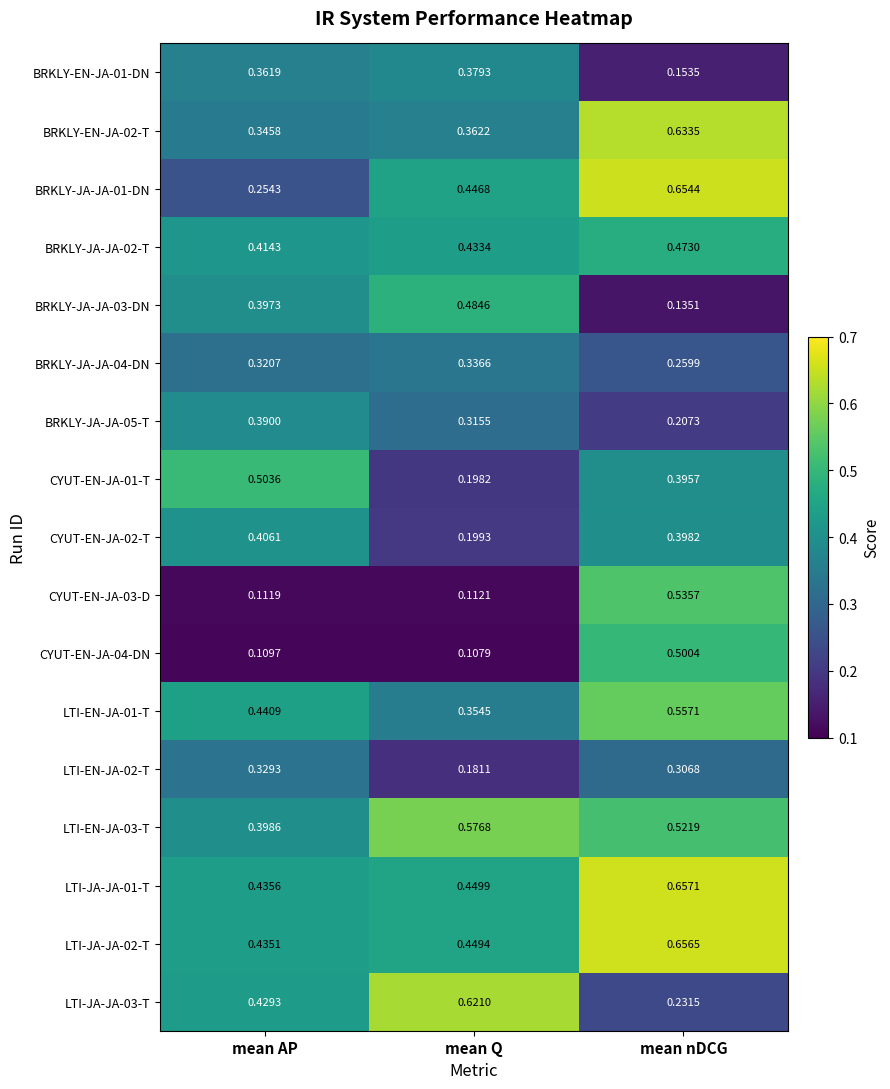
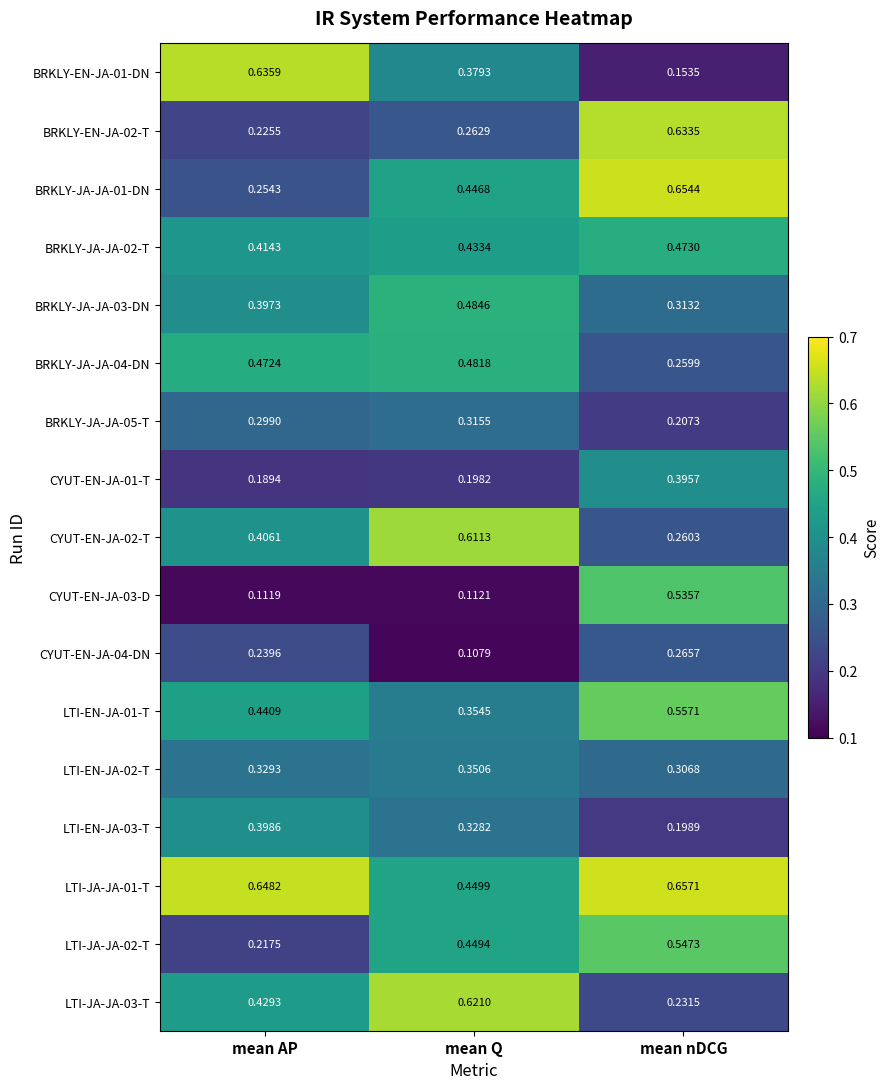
  {
    "BRKLY-EN-JA-01-DN": {
-     "mean AP": 0.3619,
+     "mean AP": 0.6359,
      "mean Q": 0.3793,
      "mean nDCG": 0.1535
    },
    "BRKLY-EN-JA-02-T": {
-     "mean AP": 0.3458,
-     "mean Q": 0.3622,
+     "mean AP": 0.2255,
+     "mean Q": 0.2629,
      "mean nDCG": 0.6335
    },
    "BRKLY-JA-JA-01-DN": {
      "mean AP": 0.2543,
      "mean Q": 0.4468,
      "mean nDCG": 0.6544
    },
    "BRKLY-JA-JA-02-T": {
      "mean AP": 0.4143,
      "mean Q": 0.4334,
      "mean nDCG": 0.4730
    },
    "BRKLY-JA-JA-03-DN": {
      "mean AP": 0.3973,
      "mean Q": 0.4846,
-     "mean nDCG": 0.1351
+     "mean nDCG": 0.3132
    },
    "BRKLY-JA-JA-04-DN": {
-     "mean AP": 0.3207,
-     "mean Q": 0.3366,
+     "mean AP": 0.4724,
+     "mean Q": 0.4818,
      "mean nDCG": 0.2599
    },
    "BRKLY-JA-JA-05-T": {
-     "mean AP": 0.3900,
+     "mean AP": 0.2990,
      "mean Q": 0.3155,
      "mean nDCG": 0.2073
    },
    "CYUT-EN-JA-01-T": {
-     "mean AP": 0.5036,
+     "mean AP": 0.1894,
      "mean Q": 0.1982,
      "mean nDCG": 0.3957
    },
    "CYUT-EN-JA-02-T": {
      "mean AP": 0.4061,
-     "mean Q": 0.1993,
-     "mean nDCG": 0.3982
+     "mean Q": 0.6113,
+     "mean nDCG": 0.2603
    },
    "CYUT-EN-JA-03-D": {
      "mean AP": 0.1119,
      "mean Q": 0.1121,
      "mean nDCG": 0.5357
    },
    "CYUT-EN-JA-04-DN": {
-     "mean AP": 0.1097,
+     "mean AP": 0.2396,
      "mean Q": 0.1079,
-     "mean nDCG": 0.5004
+     "mean nDCG": 0.2657
    },
    "LTI-EN-JA-01-T": {
      "mean AP": 0.4409,
      "mean Q": 0.3545,
      "mean nDCG": 0.5571
    },
    "LTI-EN-JA-02-T": {
      "mean AP": 0.3293,
-     "mean Q": 0.1811,
+     "mean Q": 0.3506,
      "mean nDCG": 0.3068
    },
    "LTI-EN-JA-03-T": {
      "mean AP": 0.3986,
-     "mean Q": 0.5768,
-     "mean nDCG": 0.5219
+     "mean Q": 0.3282,
+     "mean nDCG": 0.1989
    },
    "LTI-JA-JA-01-T": {
-     "mean AP": 0.4356,
+     "mean AP": 0.6482,
      "mean Q": 0.4499,
      "mean nDCG": 0.6571
    },
    "LTI-JA-JA-02-T": {
-     "mean AP": 0.4351,
+     "mean AP": 0.2175,
      "mean Q": 0.4494,
-     "mean nDCG": 0.6565
+     "mean nDCG": 0.5473
    },
    "LTI-JA-JA-03-T": {
      "mean AP": 0.4293,
      "mean Q": 0.6210,
      "mean nDCG": 0.2315
    }
  }
